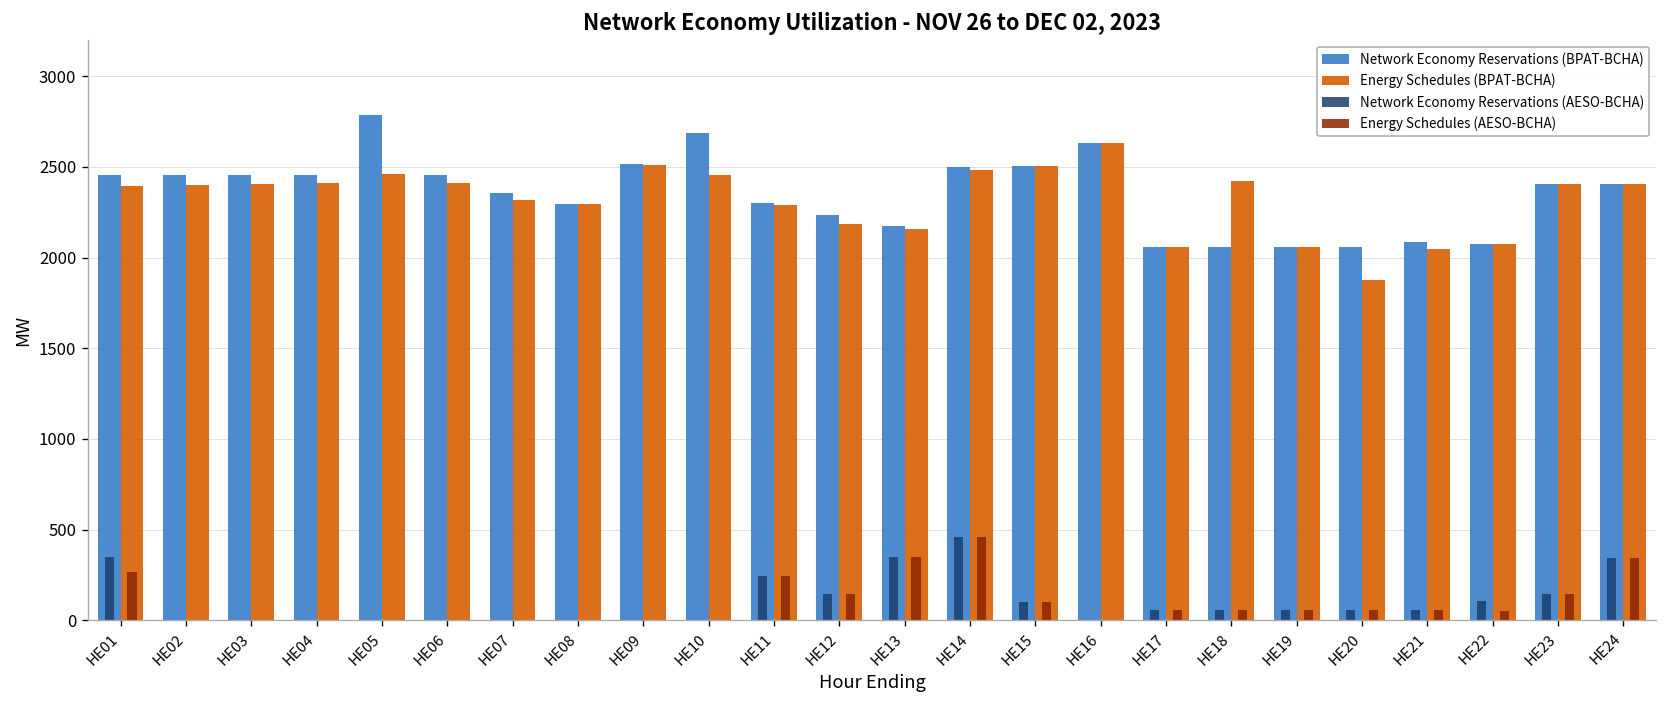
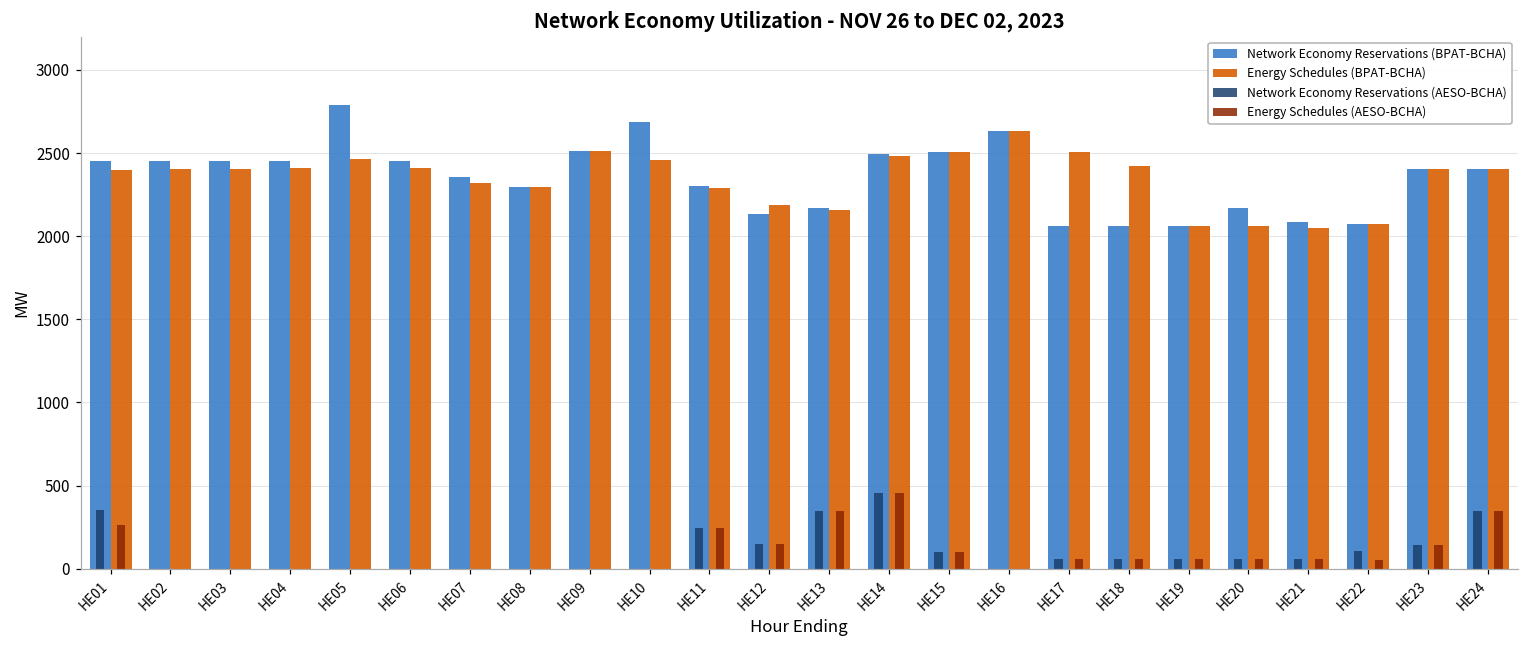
  {
    "Network Economy Reservations (BPAT-BCHA)": {
      "HE01": 2450,
      "HE02": 2450,
      "HE03": 2450,
      "HE04": 2450,
      "HE05": 2790,
      "HE06": 2450,
      "HE07": 2350,
      "HE08": 2300,
      "HE09": 2510,
      "HE10": 2690,
      "HE11": 2300,
-     "HE12": 2230,
+     "HE12": 2140,
      "HE13": 2170,
      "HE14": 2500,
      "HE15": 2500,
      "HE16": 2630,
      "HE17": 2060,
      "HE18": 2060,
      "HE19": 2060,
-     "HE20": 2060,
+     "HE20": 2170,
      "HE21": 2080,
      "HE22": 2080,
      "HE23": 2400,
      "HE24": 2400
    },
    "Energy Schedules (BPAT-BCHA)": {
      "HE01": 2400,
      "HE02": 2400,
      "HE03": 2410,
      "HE04": 2410,
      "HE05": 2460,
      "HE06": 2410,
      "HE07": 2320,
      "HE08": 2300,
      "HE09": 2510,
      "HE10": 2460,
      "HE11": 2290,
      "HE12": 2190,
      "HE13": 2160,
      "HE14": 2480,
      "HE15": 2500,
      "HE16": 2630,
-     "HE17": 2060,
+     "HE17": 2510,
      "HE18": 2430,
      "HE19": 2060,
-     "HE20": 1880,
+     "HE20": 2060,
      "HE21": 2050,
      "HE22": 2080,
      "HE23": 2400,
      "HE24": 2400
    },
    "Network Economy Reservations (AESO-BCHA)": {
      "HE02": 0,
      "HE03": 0,
      "HE04": 0,
      "HE05": 0,
      "HE06": 0,
      "HE07": 0,
      "HE08": 0,
      "HE09": 0,
      "HE10": 0,
      "HE16": 0
    },
    "Energy Schedules (AESO-BCHA)": {
      "HE02": 0,
      "HE03": 0,
      "HE04": 0,
      "HE05": 0,
      "HE06": 0,
      "HE07": 0,
      "HE08": 0,
      "HE09": 0,
      "HE10": 0,
      "HE16": 0
    }
  }
